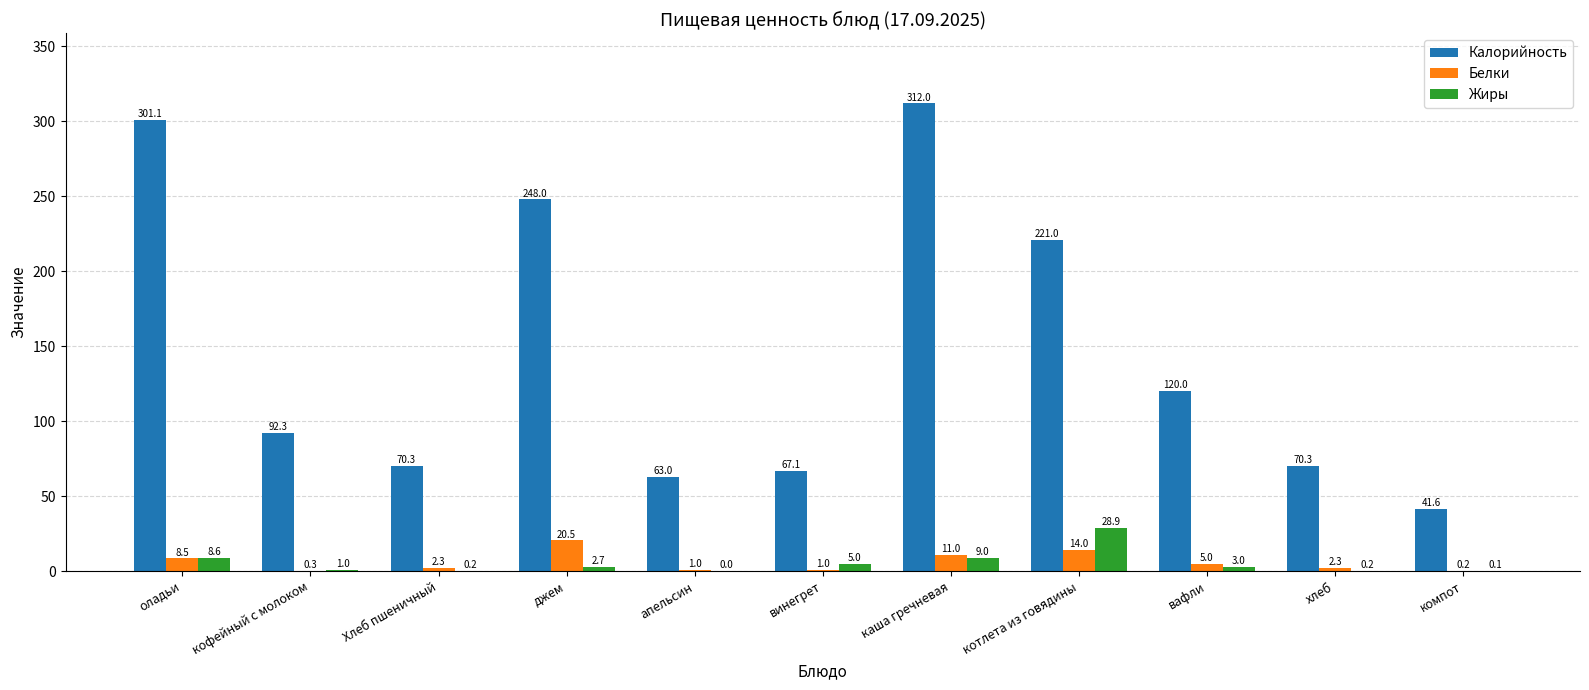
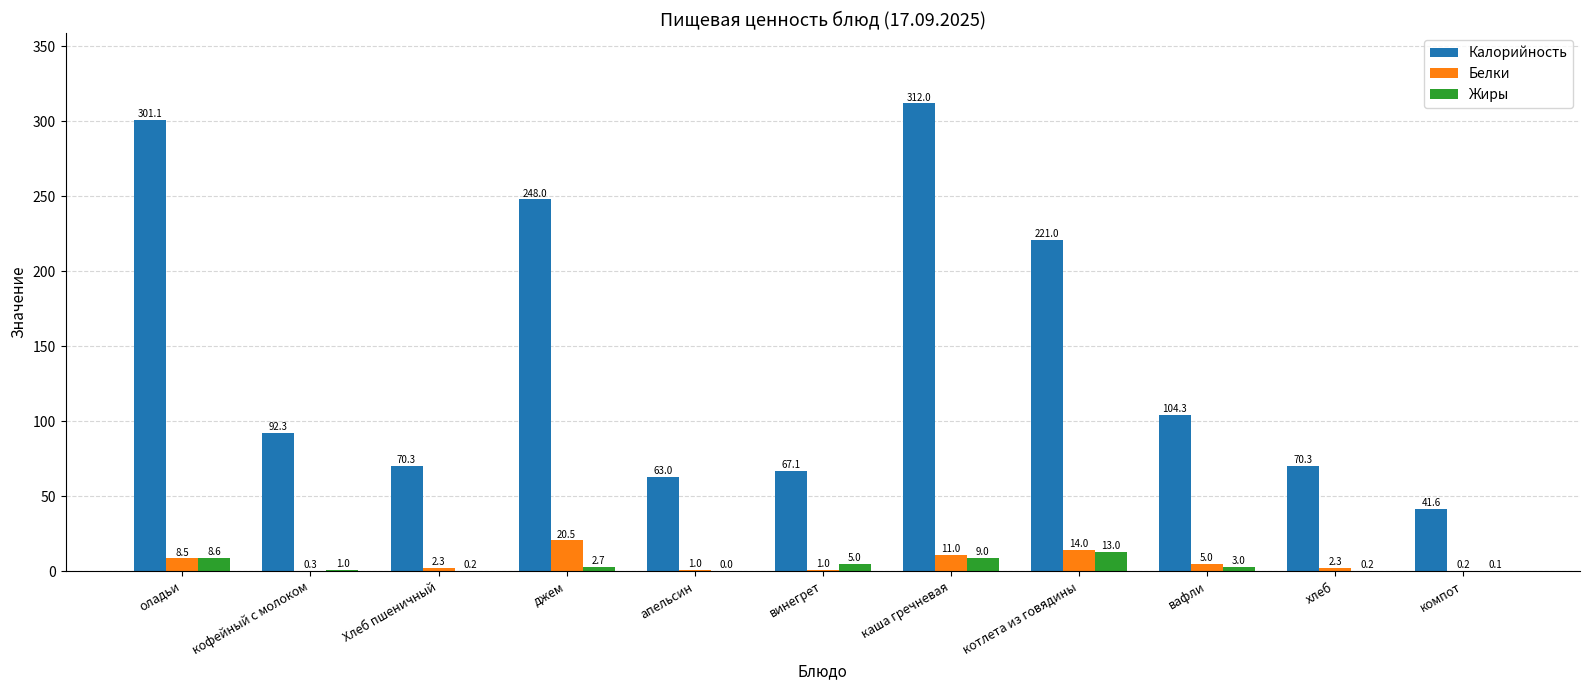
  {
    "Калорийность": {
      "оладьи": 301.1,
      "кофейный с молоком": 92.3,
      "Хлеб пшеничный": 70.3,
      "джем": 248.0,
      "апельсин": 63.0,
      "винегрет": 67.1,
      "каша гречневая": 312.0,
      "котлета из говядины": 221.0,
-     "вафли": 120.0,
+     "вафли": 104.3,
      "хлеб": 70.3,
      "компот": 41.6
    },
    "Белки": {
      "оладьи": 8.5,
      "кофейный с молоком": 0.3,
      "Хлеб пшеничный": 2.3,
      "джем": 20.5,
      "апельсин": 1.0,
      "винегрет": 1.0,
      "каша гречневая": 11.0,
      "котлета из говядины": 14.0,
      "вафли": 5.0,
      "хлеб": 2.3,
      "компот": 0.2
    },
    "Жиры": {
      "оладьи": 8.6,
      "кофейный с молоком": 1.0,
      "Хлеб пшеничный": 0.2,
      "джем": 2.7,
      "апельсин": 0.0,
      "винегрет": 5.0,
      "каша гречневая": 9.0,
-     "котлета из говядины": 28.9,
+     "котлета из говядины": 13.0,
      "вафли": 3.0,
      "хлеб": 0.2,
      "компот": 0.1
    }
  }
